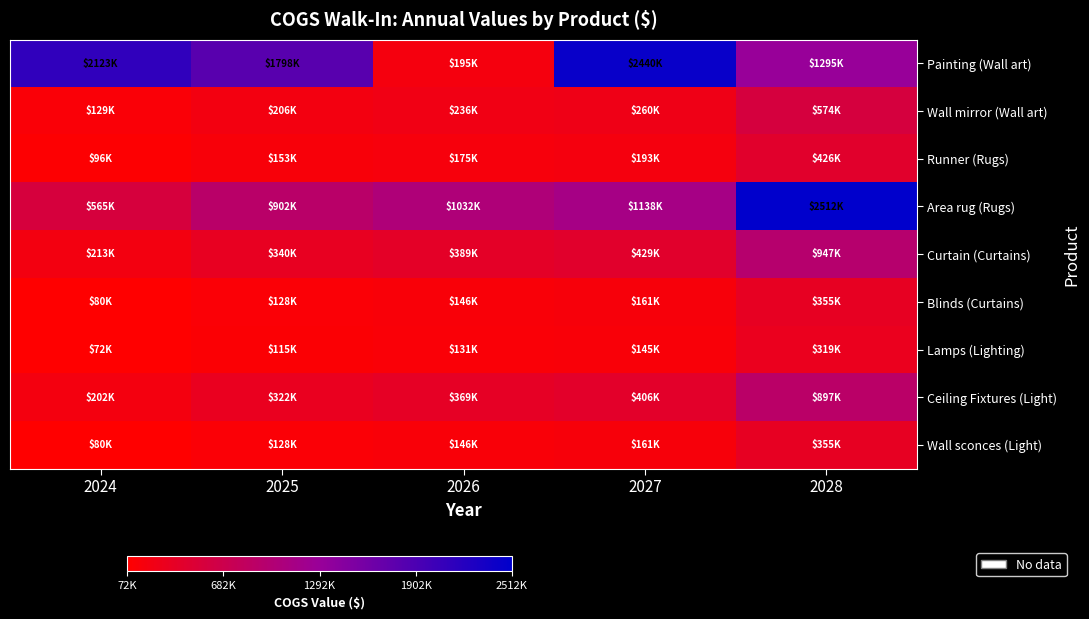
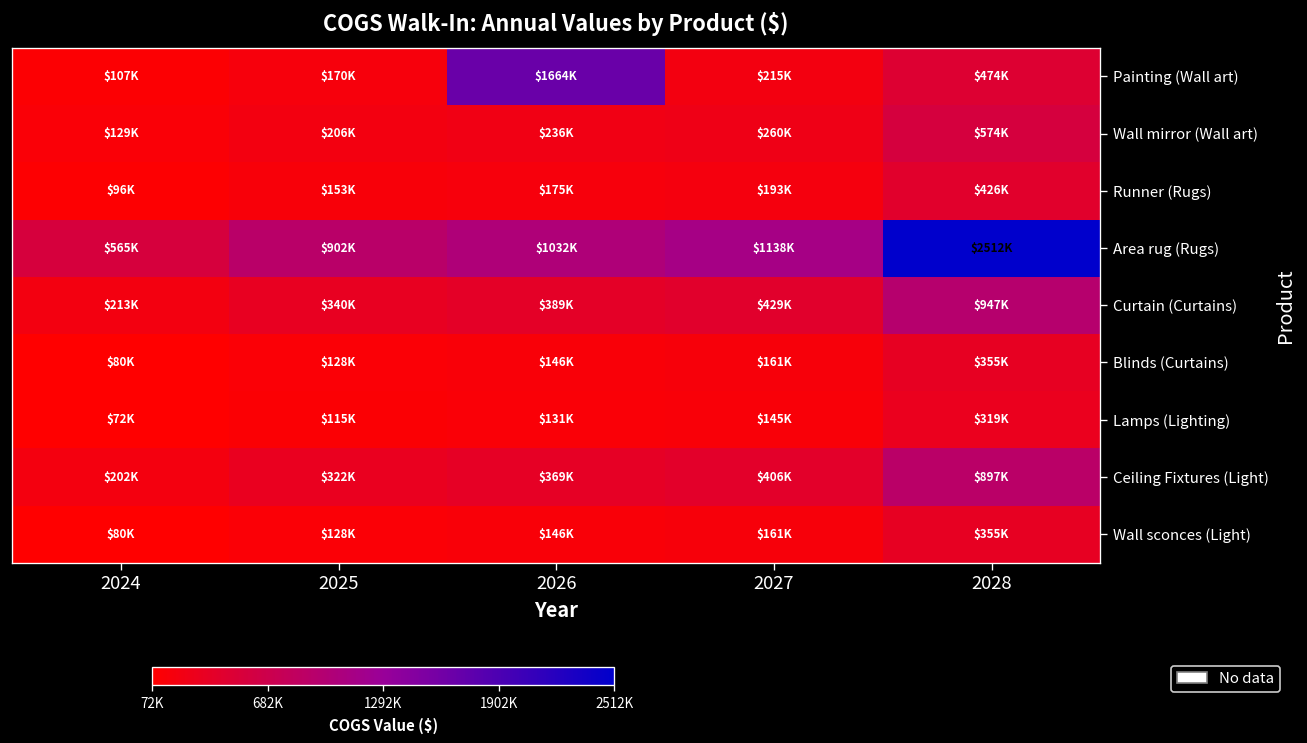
  {
    "Painting (Wall art)": {
-     "2024": "$2123K",
-     "2025": "$1798K",
-     "2026": "$195K",
-     "2027": "$2440K",
-     "2028": "$1295K"
+     "2024": "$107K",
+     "2025": "$170K",
+     "2026": "$1664K",
+     "2027": "$215K",
+     "2028": "$474K"
    },
    "Wall mirror (Wall art)": {
      "2024": "$129K",
      "2025": "$206K",
      "2026": "$236K",
      "2027": "$260K",
      "2028": "$574K"
    },
    "Runner (Rugs)": {
      "2024": "$96K",
      "2025": "$153K",
      "2026": "$175K",
      "2027": "$193K",
      "2028": "$426K"
    },
    "Area rug (Rugs)": {
      "2024": "$565K",
      "2025": "$902K",
      "2026": "$1032K",
      "2027": "$1138K",
      "2028": "$2512K"
    },
    "Curtain (Curtains)": {
      "2024": "$213K",
      "2025": "$340K",
      "2026": "$389K",
      "2027": "$429K",
      "2028": "$947K"
    },
    "Blinds (Curtains)": {
      "2024": "$80K",
      "2025": "$128K",
      "2026": "$146K",
      "2027": "$161K",
      "2028": "$355K"
    },
    "Lamps (Lighting)": {
      "2024": "$72K",
      "2025": "$115K",
      "2026": "$131K",
      "2027": "$145K",
      "2028": "$319K"
    },
    "Ceiling Fixtures (Light)": {
      "2024": "$202K",
      "2025": "$322K",
      "2026": "$369K",
      "2027": "$406K",
      "2028": "$897K"
    },
    "Wall sconces (Light)": {
      "2024": "$80K",
      "2025": "$128K",
      "2026": "$146K",
      "2027": "$161K",
      "2028": "$355K"
    }
  }
